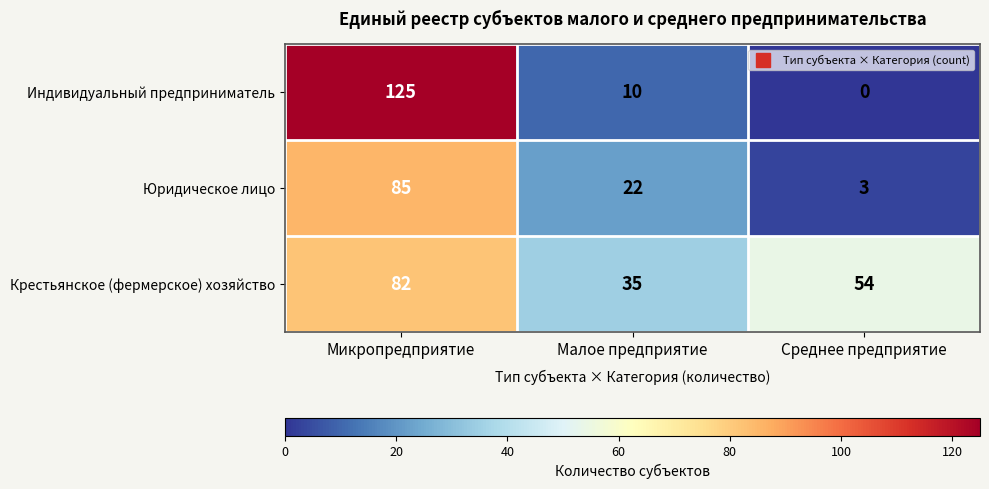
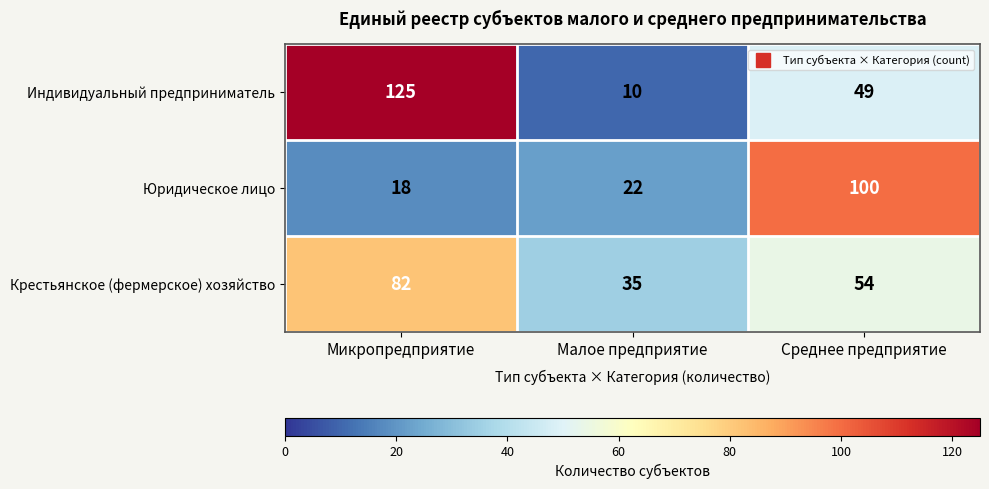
  {
    "Индивидуальный предприниматель": {
      "Микропредприятие": 125,
      "Малое предприятие": 10,
-     "Среднее предприятие": 0
+     "Среднее предприятие": 49
    },
    "Юридическое лицо": {
-     "Микропредприятие": 85,
+     "Микропредприятие": 18,
      "Малое предприятие": 22,
-     "Среднее предприятие": 3
+     "Среднее предприятие": 100
    },
    "Крестьянское (фермерское) хозяйство": {
      "Микропредприятие": 82,
      "Малое предприятие": 35,
      "Среднее предприятие": 54
    }
  }
